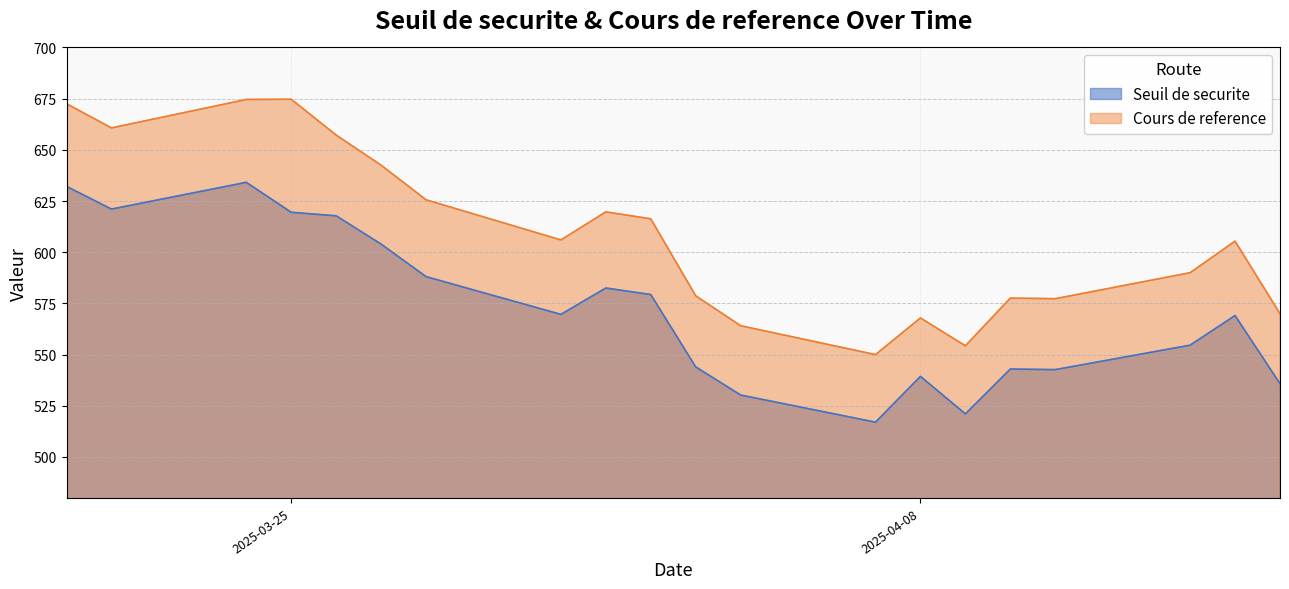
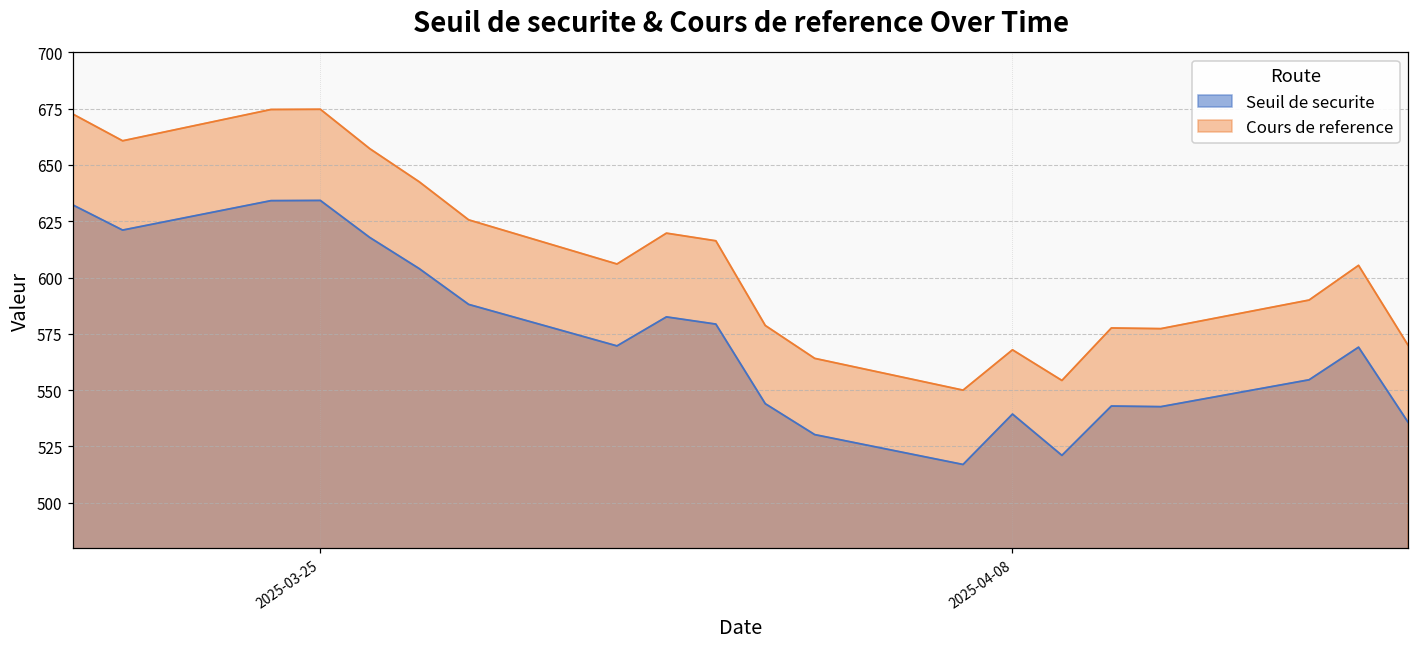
  {
    "Seuil de securite": {
-     "2025-03-25": 620,
+     "2025-03-25": 634,
      "2025-04-08": 539
    },
    "Cours de reference": {
      "2025-03-25": 675,
      "2025-04-08": 568
    }
  }
